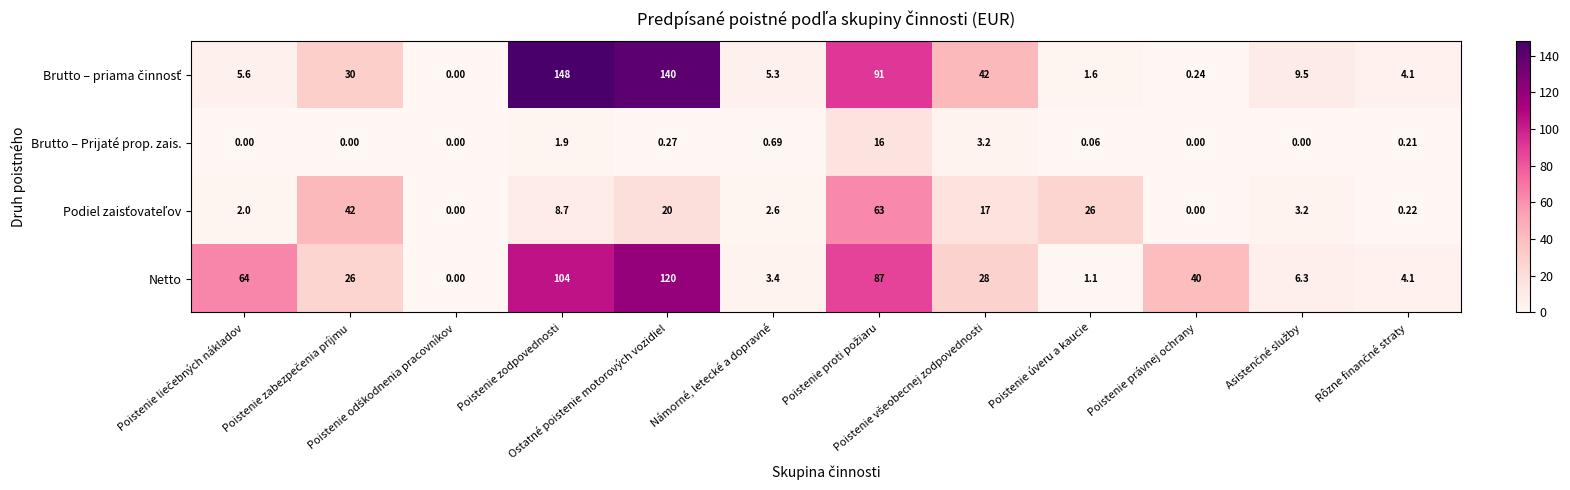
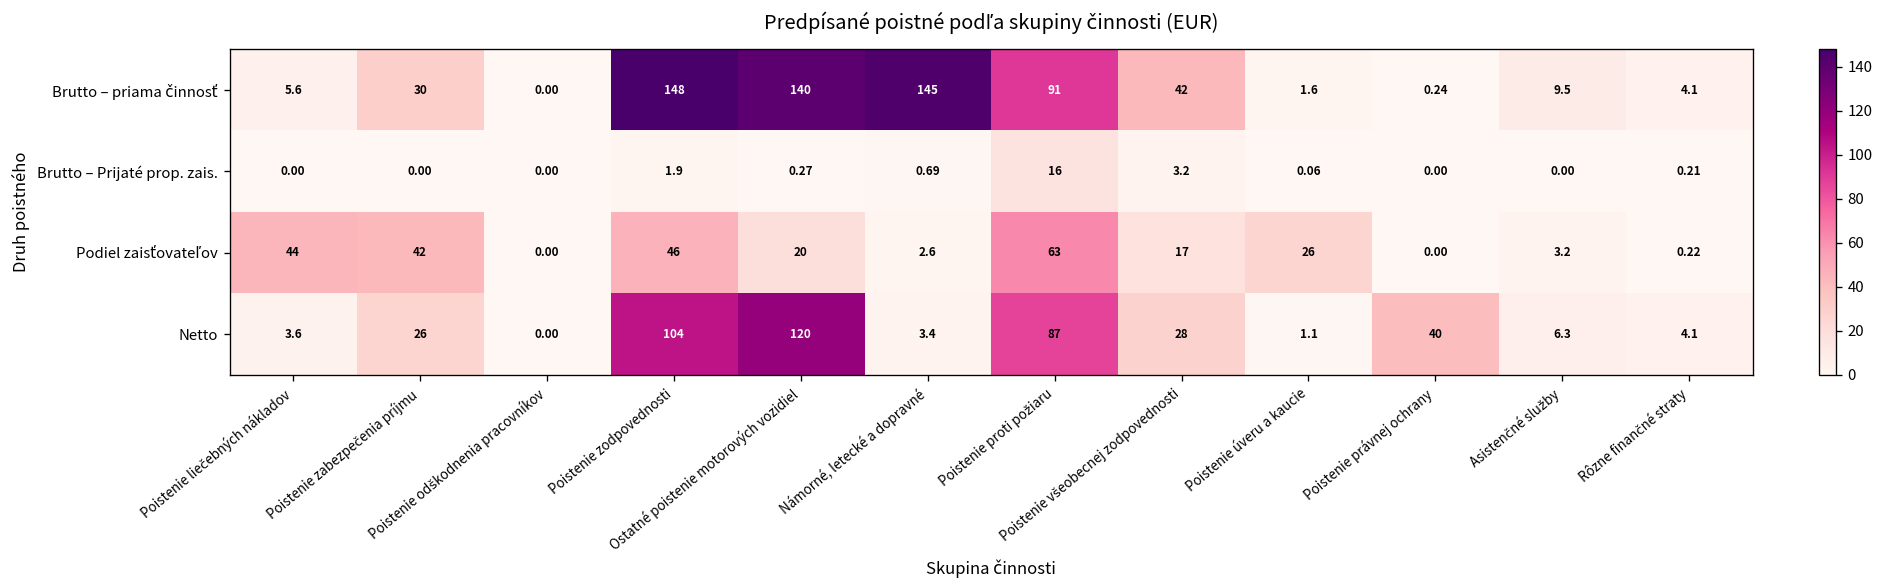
  {
    "Brutto – priama činnosť": {
      "Poistenie liečebných nákladov": 5.6,
      "Poistenie zabezpečenia príjmu": 30,
      "Poistenie odškodnenia pracovníkov": 0.00,
      "Poistenie zodpovednosti": 148,
      "Ostatné poistenie motorových vozidiel": 140,
-     "Námorné, letecké a dopravné": 5.3,
+     "Námorné, letecké a dopravné": 145,
      "Poistenie proti požiaru": 91,
      "Poistenie všeobecnej zodpovednosti": 42,
      "Poistenie úveru a kaucie": 1.6,
      "Poistenie právnej ochrany": 0.24,
      "Asistenčné služby": 9.5,
      "Rôzne finančné straty": 4.1
    },
    "Brutto – Prijaté prop. zais.": {
      "Poistenie liečebných nákladov": 0.00,
      "Poistenie zabezpečenia príjmu": 0.00,
      "Poistenie odškodnenia pracovníkov": 0.00,
      "Poistenie zodpovednosti": 1.9,
      "Ostatné poistenie motorových vozidiel": 0.27,
      "Námorné, letecké a dopravné": 0.69,
      "Poistenie proti požiaru": 16,
      "Poistenie všeobecnej zodpovednosti": 3.2,
      "Poistenie úveru a kaucie": 0.06,
      "Poistenie právnej ochrany": 0.00,
      "Asistenčné služby": 0.00,
      "Rôzne finančné straty": 0.21
    },
    "Podiel zaisťovateľov": {
-     "Poistenie liečebných nákladov": 2.0,
+     "Poistenie liečebných nákladov": 44,
      "Poistenie zabezpečenia príjmu": 42,
      "Poistenie odškodnenia pracovníkov": 0.00,
-     "Poistenie zodpovednosti": 8.7,
+     "Poistenie zodpovednosti": 46,
      "Ostatné poistenie motorových vozidiel": 20,
      "Námorné, letecké a dopravné": 2.6,
      "Poistenie proti požiaru": 63,
      "Poistenie všeobecnej zodpovednosti": 17,
      "Poistenie úveru a kaucie": 26,
      "Poistenie právnej ochrany": 0.00,
      "Asistenčné služby": 3.2,
      "Rôzne finančné straty": 0.22
    },
    "Netto": {
-     "Poistenie liečebných nákladov": 64,
+     "Poistenie liečebných nákladov": 3.6,
      "Poistenie zabezpečenia príjmu": 26,
      "Poistenie odškodnenia pracovníkov": 0.00,
      "Poistenie zodpovednosti": 104,
      "Ostatné poistenie motorových vozidiel": 120,
      "Námorné, letecké a dopravné": 3.4,
      "Poistenie proti požiaru": 87,
      "Poistenie všeobecnej zodpovednosti": 28,
      "Poistenie úveru a kaucie": 1.1,
      "Poistenie právnej ochrany": 40,
      "Asistenčné služby": 6.3,
      "Rôzne finančné straty": 4.1
    }
  }
